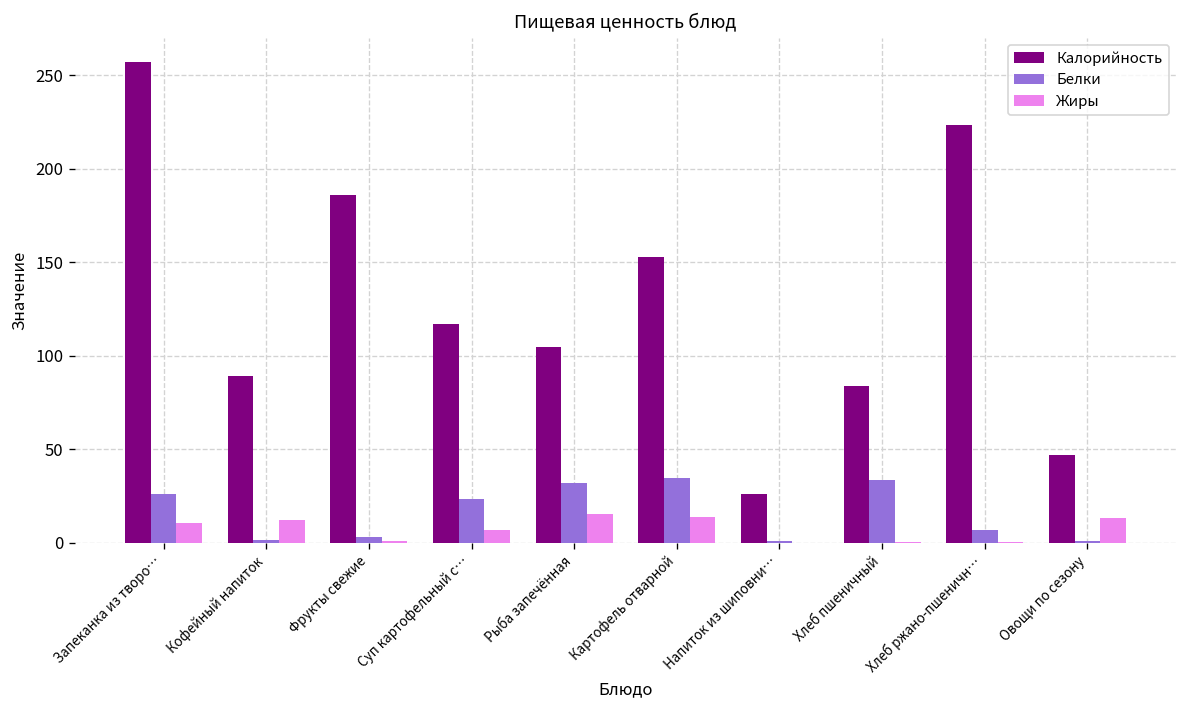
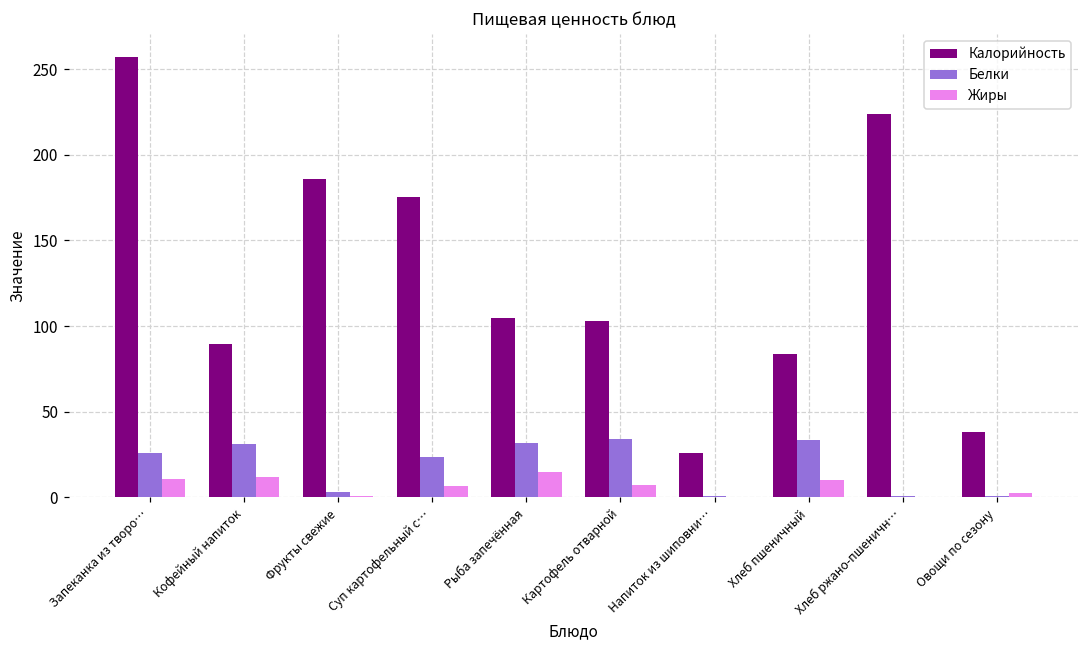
  {
    "Калорийность": {
      "Запеканка из творо…": 257,
      "Кофейный напиток": 89,
      "Фрукты свежие": 186,
-     "Суп картофельный с…": 117,
+     "Суп картофельный с…": 175,
      "Рыба запечённая": 104,
-     "Картофель отварной": 153,
+     "Картофель отварной": 103,
      "Напиток из шиповни…": 26,
      "Хлеб пшеничный": 84,
      "Хлеб ржано-пшеничн…": 224,
-     "Овощи по сезону": 47
+     "Овощи по сезону": 38
    },
    "Белки": {
      "Запеканка из творо…": 26,
-     "Кофейный напиток": 1,
+     "Кофейный напиток": 31,
      "Фрукты свежие": 3,
      "Суп картофельный с…": 24,
      "Рыба запечённая": 32,
      "Картофель отварной": 34,
      "Хлеб пшеничный": 33,
-     "Хлеб ржано-пшеничн…": 7
+     "Хлеб ржано-пшеничн…": 1
    },
    "Жиры": {
      "Запеканка из творо…": 11,
      "Кофейный напиток": 12,
      "Суп картофельный с…": 7,
      "Рыба запечённая": 15,
-     "Картофель отварной": 14,
+     "Картофель отварной": 7,
      "Напиток из шиповни…": 0,
-     "Хлеб пшеничный": 0,
-     "Овощи по сезону": 13
+     "Хлеб пшеничный": 10,
+     "Овощи по сезону": 3
    }
  }
